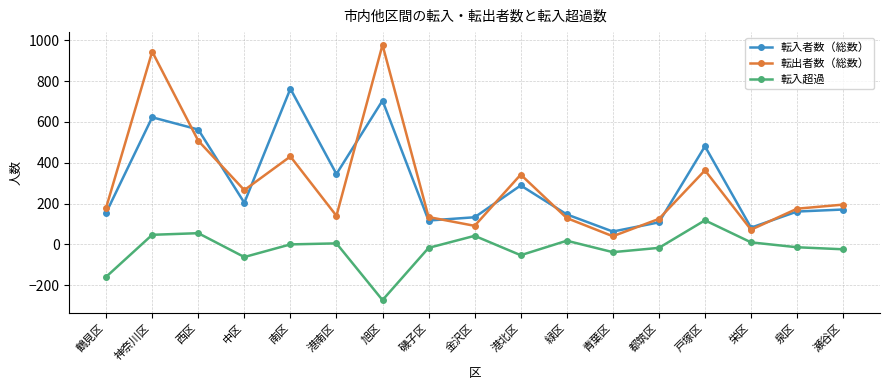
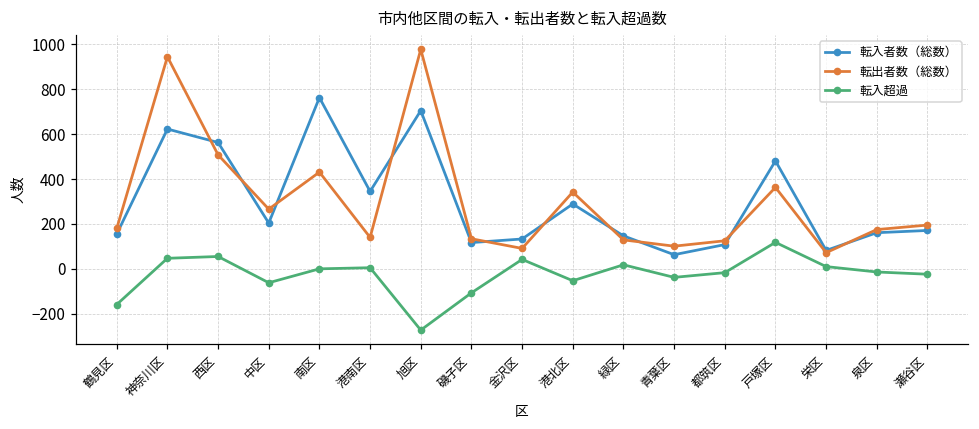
  {
    "転入者数（総数）": {
      "鶴見区": 160,
      "神奈川区": 620,
      "西区": 560,
      "中区": 200,
      "南区": 760,
      "港南区": 350,
      "旭区": 710,
      "磯子区": 120,
      "金沢区": 130,
      "港北区": 290,
      "緑区": 150,
      "青葉区": 60,
      "都筑区": 110,
      "戸塚区": 480,
      "泉区": 160,
      "瀬谷区": 170
    },
    "転出者数（総数）": {
      "鶴見区": 180,
      "神奈川区": 950,
      "西区": 510,
      "中区": 270,
      "南区": 430,
      "港南区": 140,
      "旭区": 980,
      "磯子区": 130,
      "金沢区": 90,
      "港北区": 340,
      "緑区": 130,
-     "青葉区": 40,
+     "青葉区": 100,
      "都筑区": 130,
      "戸塚区": 360,
      "泉区": 180,
      "瀬谷区": 200
    },
    "転入超過": {
      "鶴見区": -160,
      "神奈川区": 50,
      "西区": 60,
      "中区": -60,
      "南区": 0,
      "港南区": 10,
      "旭区": -270,
-     "磯子区": -20,
+     "磯子区": -110,
      "金沢区": 40,
      "港北区": -50,
      "緑区": 20,
      "青葉区": -40,
      "都筑区": -20,
      "戸塚区": 120,
      "栄区": 10,
      "泉区": -10,
      "瀬谷区": -20
    }
  }
